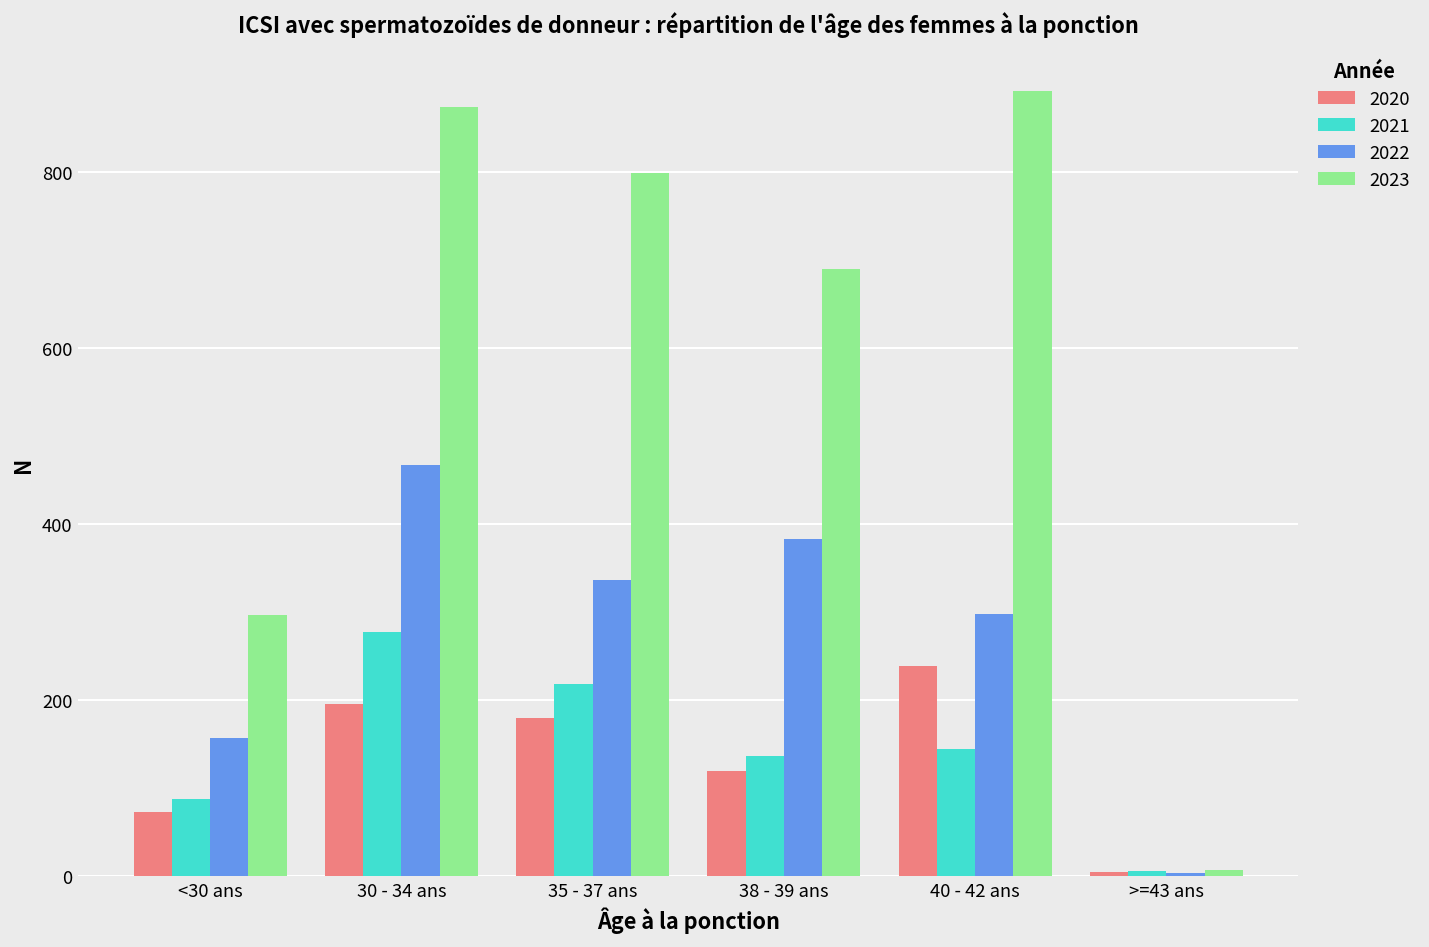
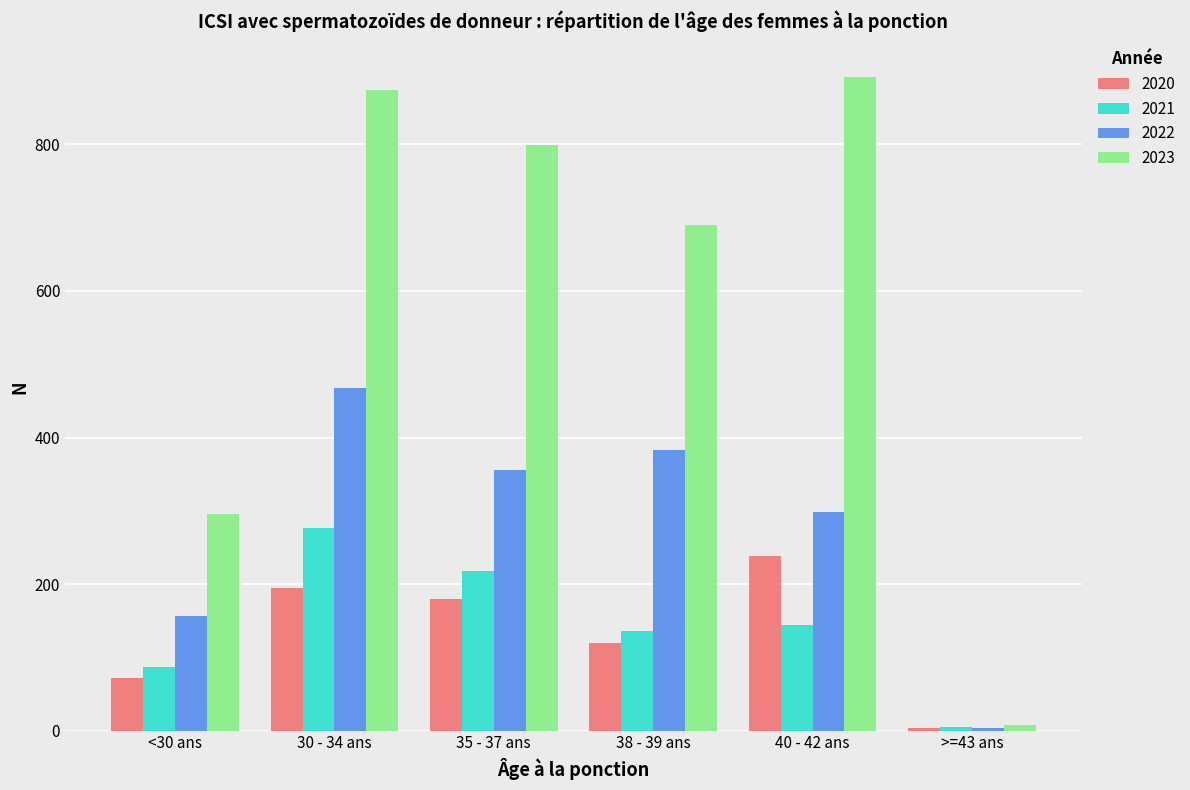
  {
    "2020": {
      "<30 ans": 70,
      "30 - 34 ans": 200,
      "35 - 37 ans": 180,
      "38 - 39 ans": 120,
      "40 - 42 ans": 240,
      ">=43 ans": 0
    },
    "2021": {
      "<30 ans": 90,
      "30 - 34 ans": 280,
      "35 - 37 ans": 220,
      "38 - 39 ans": 140,
      "40 - 42 ans": 140,
      ">=43 ans": 10
    },
    "2022": {
      "<30 ans": 160,
      "30 - 34 ans": 470,
-     "35 - 37 ans": 340,
+     "35 - 37 ans": 360,
      "38 - 39 ans": 380,
      "40 - 42 ans": 300
    },
    "2023": {
      "<30 ans": 300,
      "30 - 34 ans": 870,
      "35 - 37 ans": 800,
      "38 - 39 ans": 690,
      "40 - 42 ans": 890,
      ">=43 ans": 10
    }
  }
